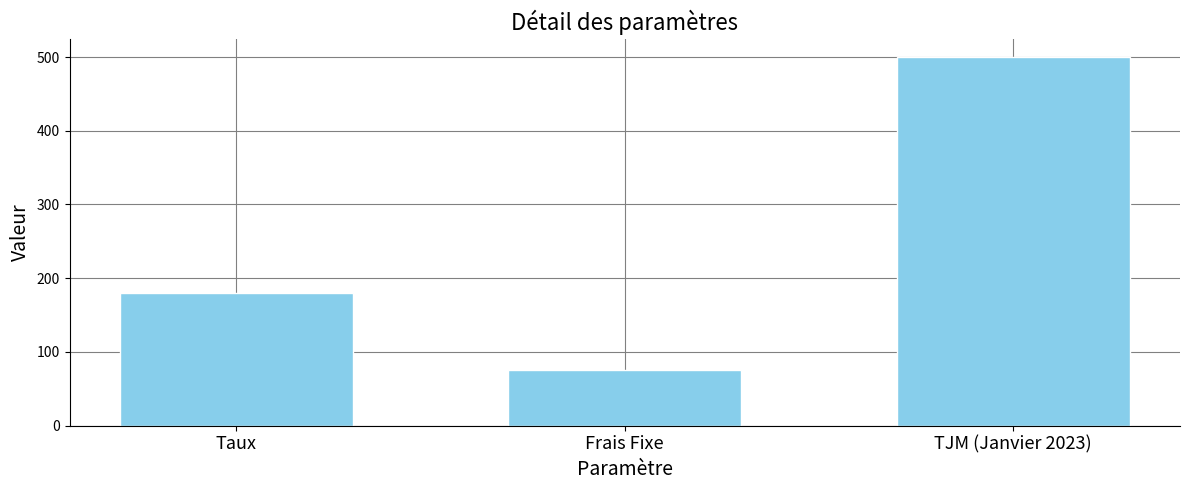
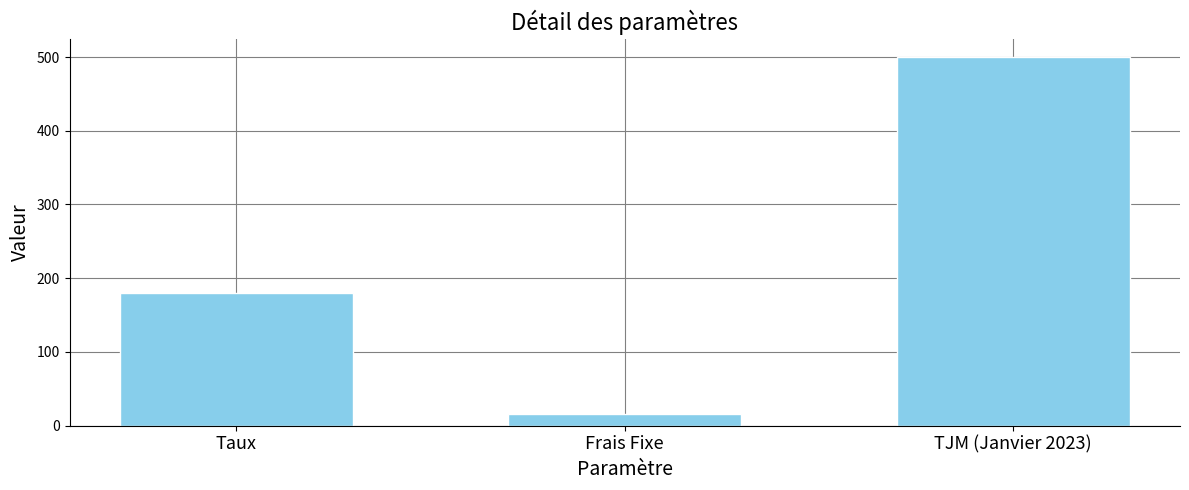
  {
    "Taux": 180,
-   "Frais Fixe": 80,
+   "Frais Fixe": 20,
    "TJM (Janvier 2023)": 500
  }
